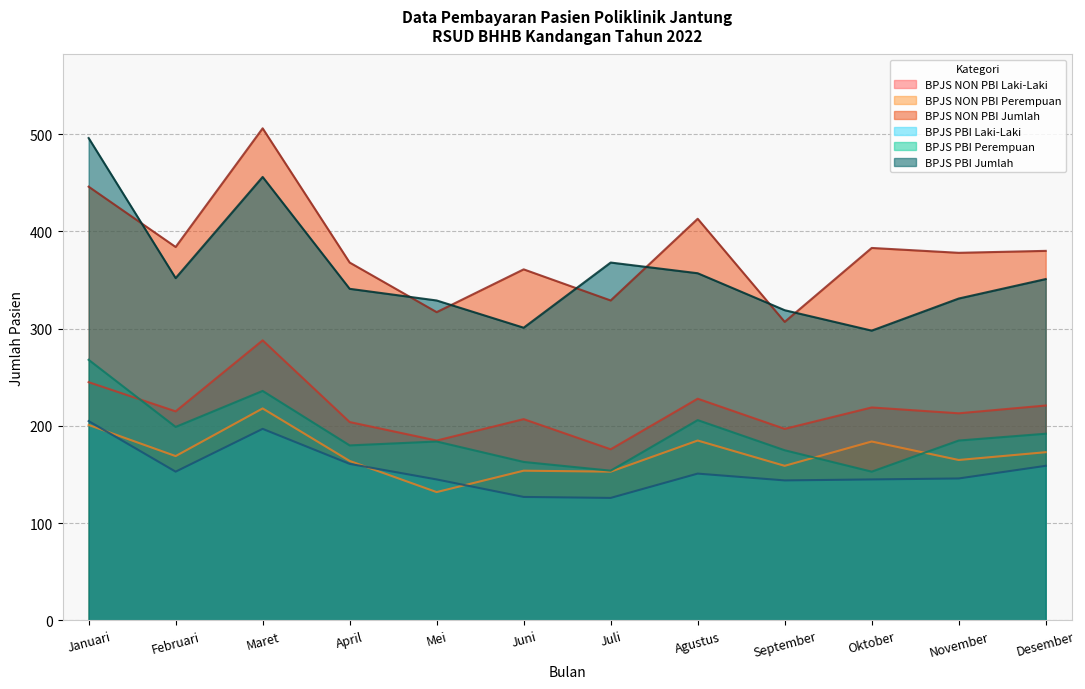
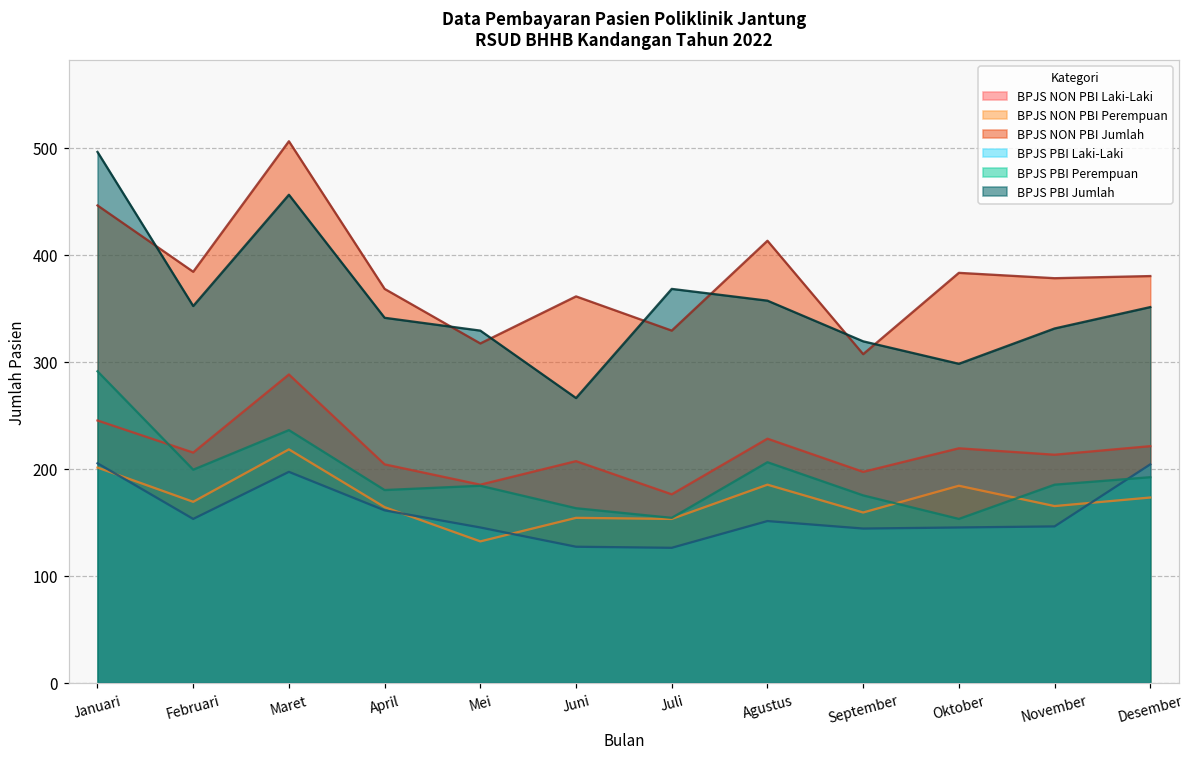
  {
    "BPJS NON PBI Jumlah": {
      "Januari": 450,
      "Februari": 380,
      "Maret": 510,
      "April": 370,
      "Mei": 320,
      "Juni": 360,
      "Juli": 330,
      "Agustus": 410,
      "September": 310,
      "Oktober": 380,
      "November": 380,
      "Desember": 380
    },
    "BPJS PBI Laki-Laki": {
      "Januari": 210,
      "Februari": 150,
      "Maret": 200,
      "April": 160,
      "Mei": 150,
      "Juni": 130,
      "Juli": 130,
      "Agustus": 150,
      "September": 140,
      "Oktober": 150,
      "November": 150,
-     "Desember": 160
+     "Desember": 200
    },
    "BPJS PBI Perempuan": {
-     "Januari": 270,
+     "Januari": 290,
      "Februari": 200,
      "Maret": 240,
      "April": 180,
      "Juni": 160,
      "Agustus": 210,
      "September": 180,
      "Oktober": 150,
      "November": 190,
      "Desember": 190
    },
    "BPJS PBI Jumlah": {
      "Januari": 500,
      "Februari": 350,
      "Maret": 460,
      "April": 340,
      "Mei": 330,
-     "Juni": 300,
+     "Juni": 270,
      "Juli": 370,
      "Agustus": 360,
      "September": 320,
      "Oktober": 300,
      "November": 330,
      "Desember": 350
    }
  }
